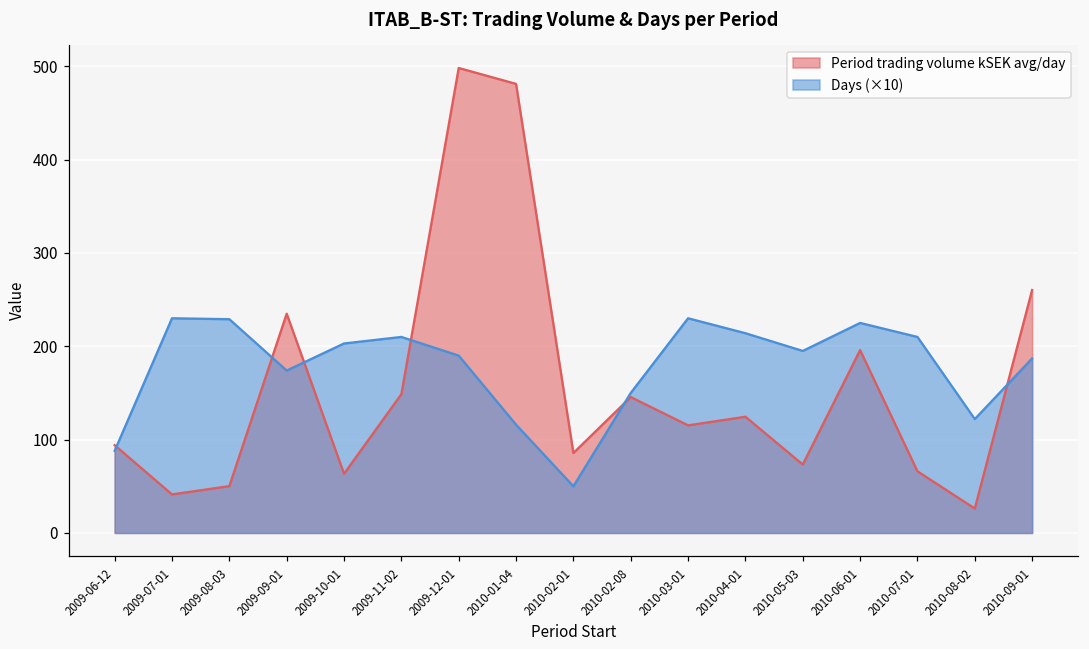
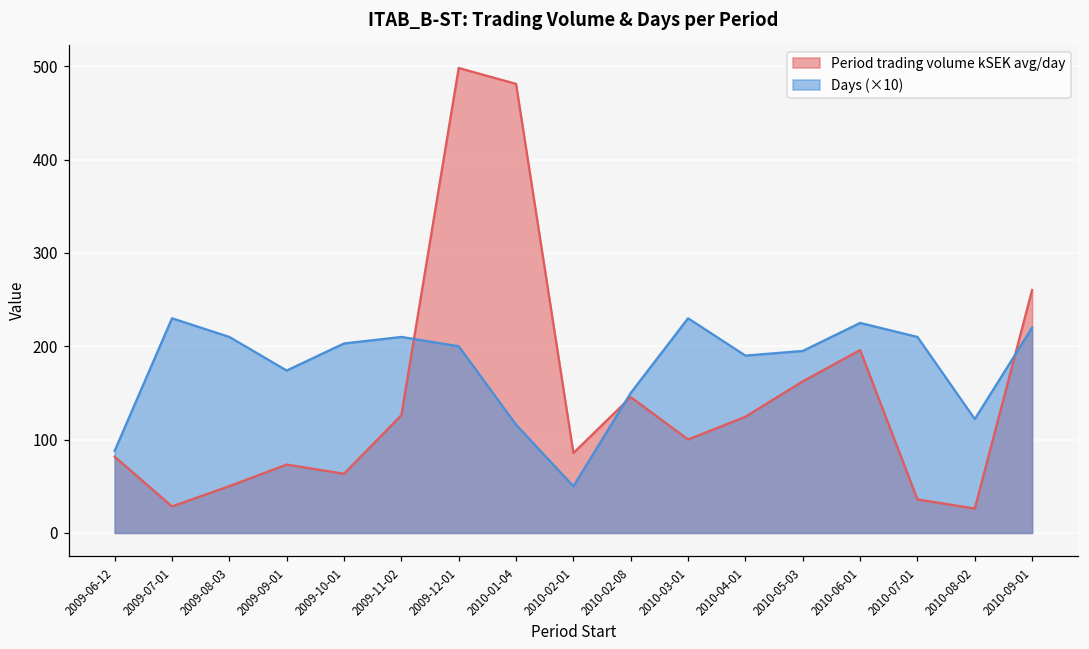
  {
    "Period trading volume kSEK avg/day": {
-     "2009-06-12": 90,
-     "2009-07-01": 40,
+     "2009-06-12": 80,
+     "2009-07-01": 30,
      "2009-08-03": 50,
-     "2009-09-01": 230,
+     "2009-09-01": 70,
      "2009-10-01": 60,
-     "2009-11-02": 150,
+     "2009-11-02": 130,
      "2009-12-01": 500,
      "2010-01-04": 480,
      "2010-02-01": 90,
      "2010-02-08": 150,
-     "2010-03-01": 120,
+     "2010-03-01": 100,
      "2010-04-01": 120,
-     "2010-05-03": 70,
+     "2010-05-03": 160,
      "2010-06-01": 200,
-     "2010-07-01": 70,
+     "2010-07-01": 40,
      "2010-08-02": 30,
      "2010-09-01": 260
    },
    "Days (×10)": {
      "2009-06-12": 90,
      "2009-07-01": 230,
-     "2009-08-03": 230,
+     "2009-08-03": 210,
      "2009-09-01": 170,
      "2009-10-01": 200,
      "2009-11-02": 210,
-     "2009-12-01": 190,
+     "2009-12-01": 200,
      "2010-01-04": 120,
      "2010-02-01": 50,
      "2010-02-08": 150,
      "2010-03-01": 230,
-     "2010-04-01": 210,
+     "2010-04-01": 190,
      "2010-05-03": 200,
      "2010-06-01": 230,
      "2010-07-01": 210,
      "2010-08-02": 120,
-     "2010-09-01": 190
+     "2010-09-01": 220
    }
  }
